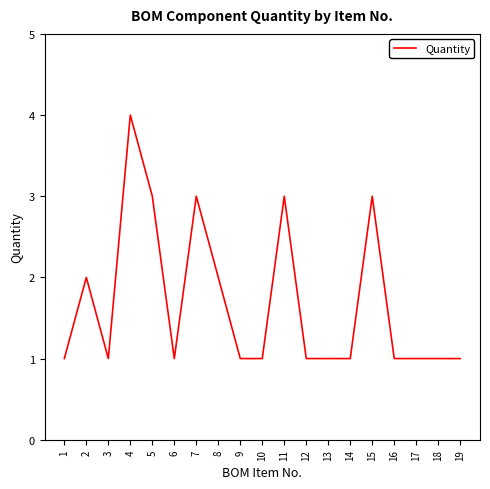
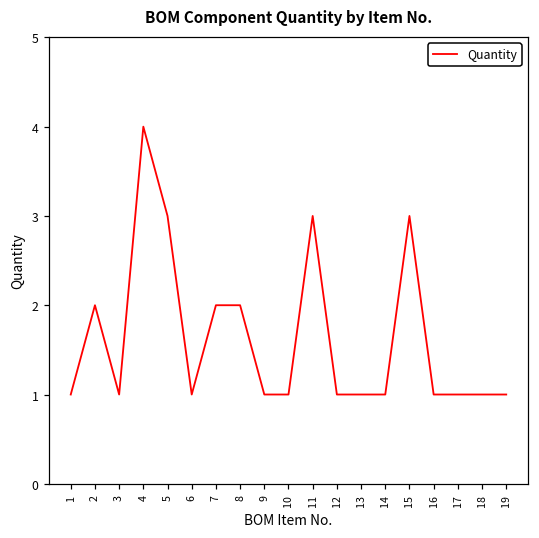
  {
    "1": 1,
    "2": 2,
    "3": 1,
    "4": 4,
    "5": 3,
    "6": 1,
-   "7": 3,
+   "7": 2,
    "8": 2,
    "9": 1,
    "10": 1,
    "11": 3,
    "12": 1,
    "13": 1,
    "14": 1,
    "15": 3,
    "16": 1,
    "17": 1,
    "18": 1,
    "19": 1
  }
